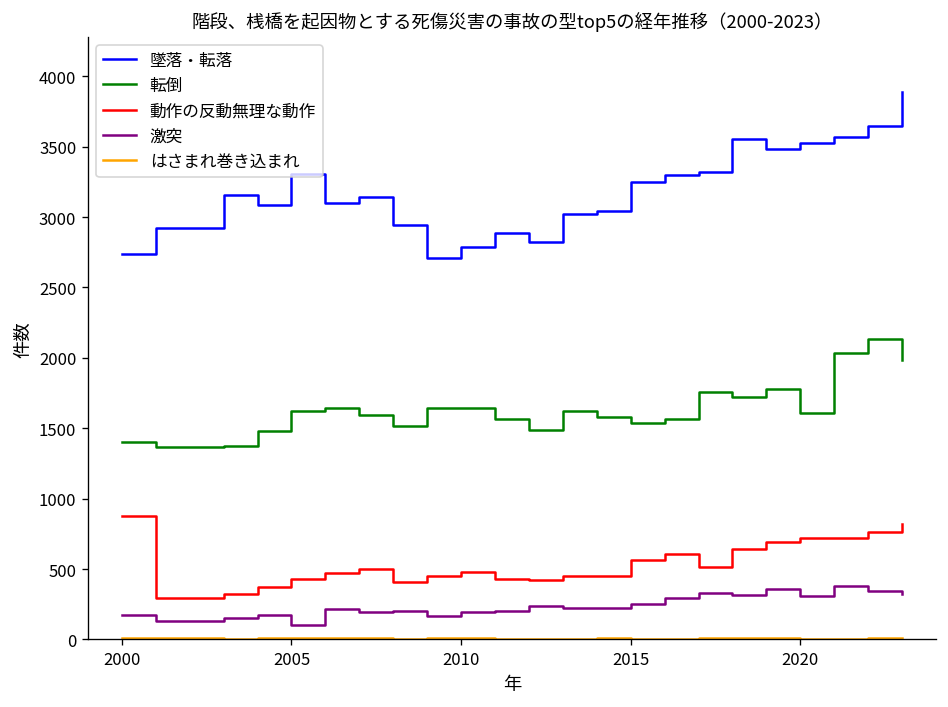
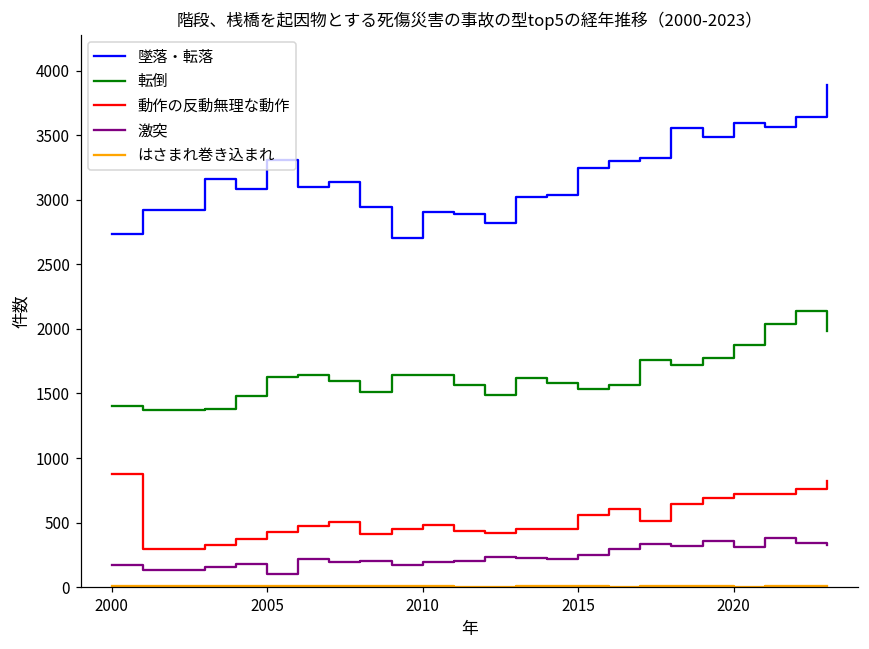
  {
    "墜落・転落": {
      "2000": 2740,
-     "2010": 2790,
+     "2010": 2910,
      "2015": 3250,
-     "2020": 3530
+     "2020": 3600
    },
    "転倒": {
      "2000": 1400,
      "2005": 1620,
      "2010": 1650,
      "2015": 1540,
-     "2020": 1610
+     "2020": 1870
    },
    "動作の反動無理な動作": {
      "2000": 880,
      "2005": 430,
      "2010": 480,
      "2015": 560,
      "2020": 720
    },
    "激突": {
      "2000": 170,
      "2005": 110,
      "2010": 200,
      "2015": 250,
      "2020": 310
    },
    "はさまれ巻き込まれ": {
      "2000": 10,
      "2005": 10,
      "2010": 10,
      "2015": 10,
      "2020": 0
    }
  }
